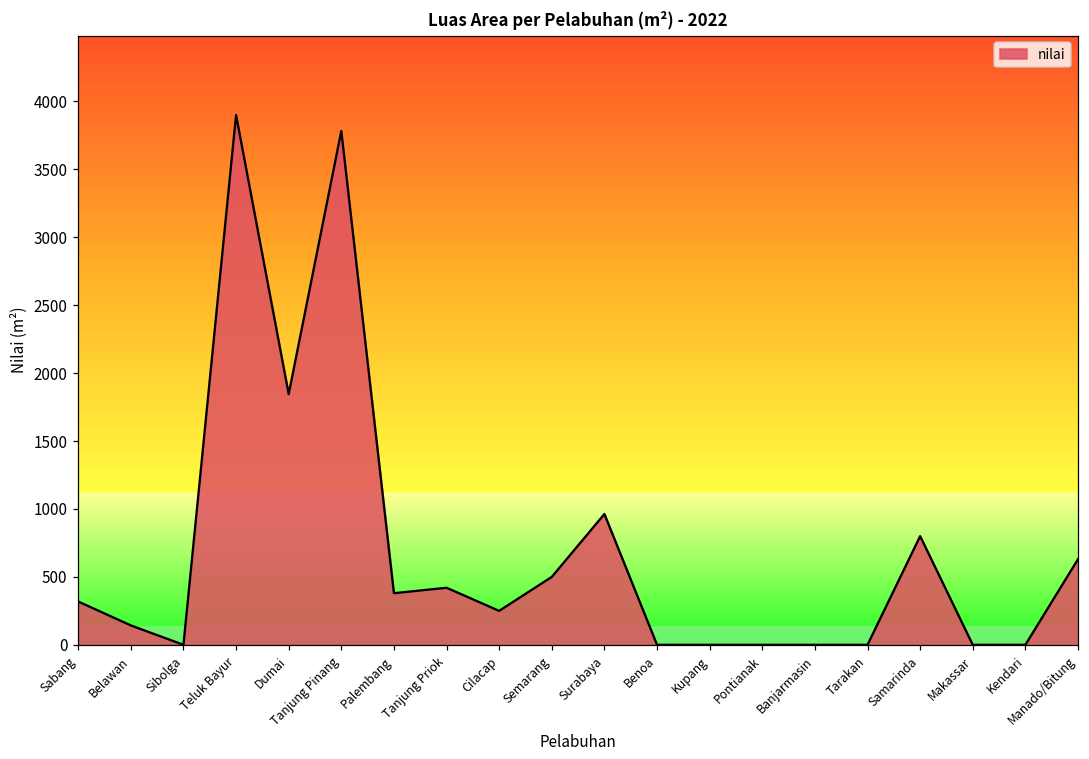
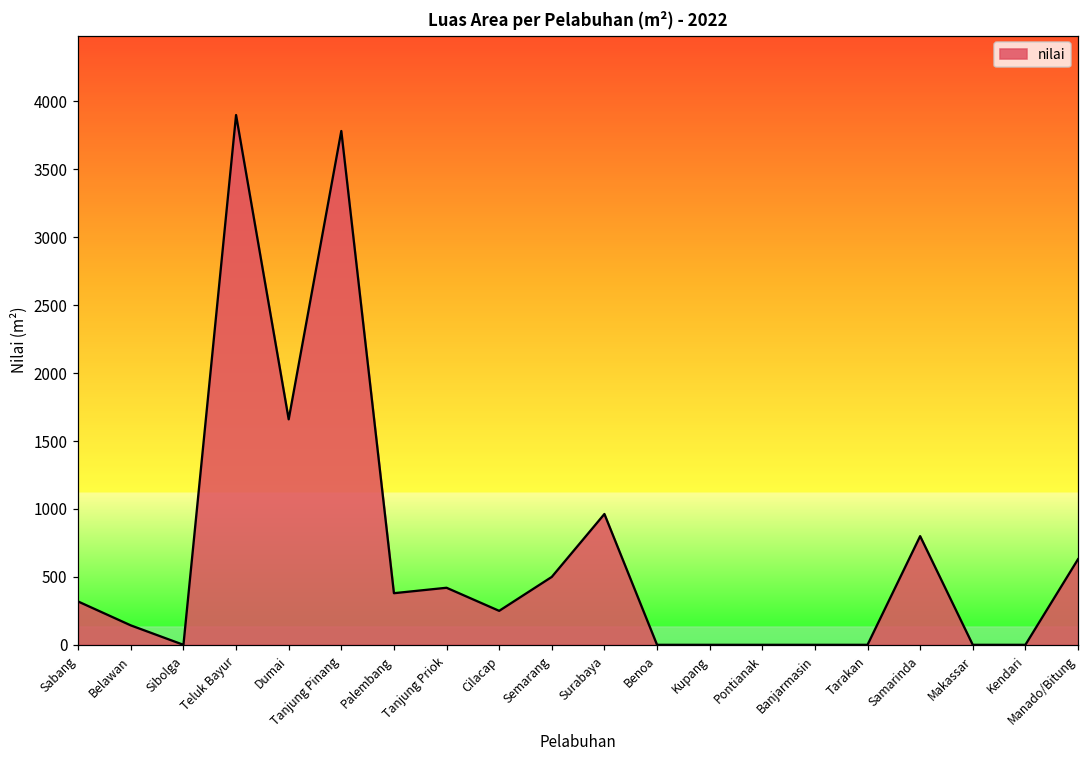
  {
    "Sabang": 320,
    "Belawan": 140,
    "Teluk Bayur": 3900,
-   "Dumai": 1850,
+   "Dumai": 1660,
    "Tanjung Pinang": 3780,
    "Palembang": 380,
    "Tanjung Priok": 420,
    "Cilacap": 250,
    "Semarang": 500,
    "Surabaya": 960,
    "Samarinda": 800,
    "Manado/Bitung": 630
  }
